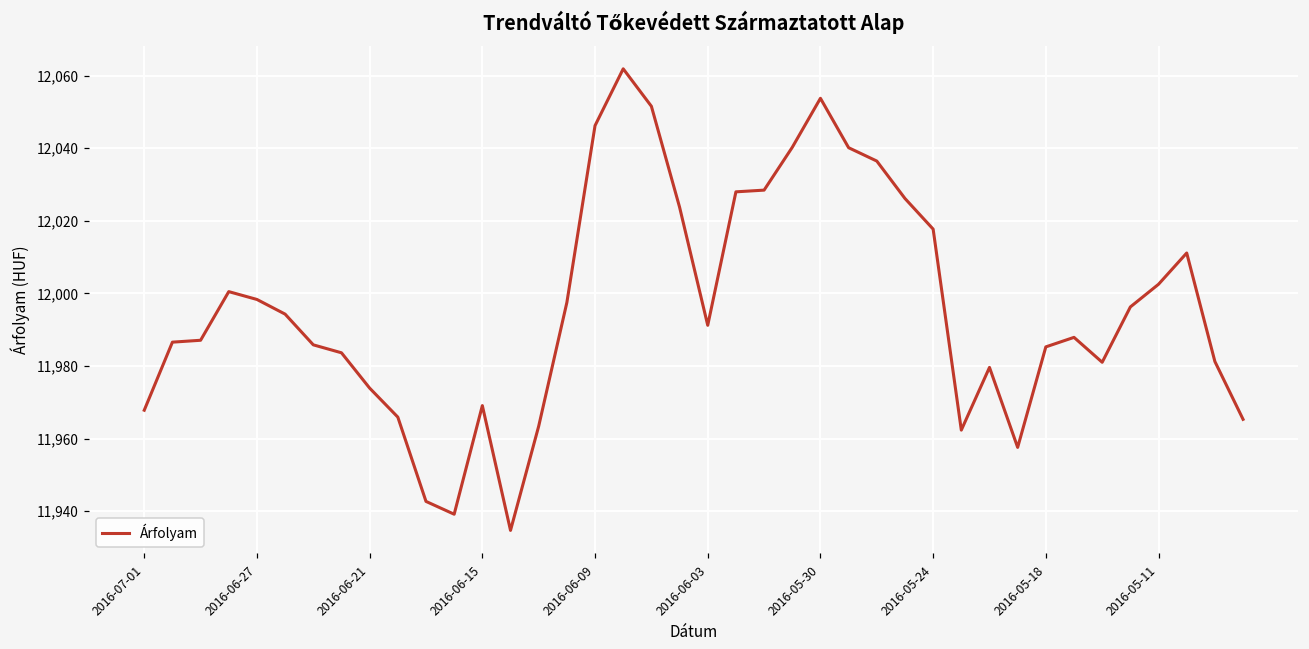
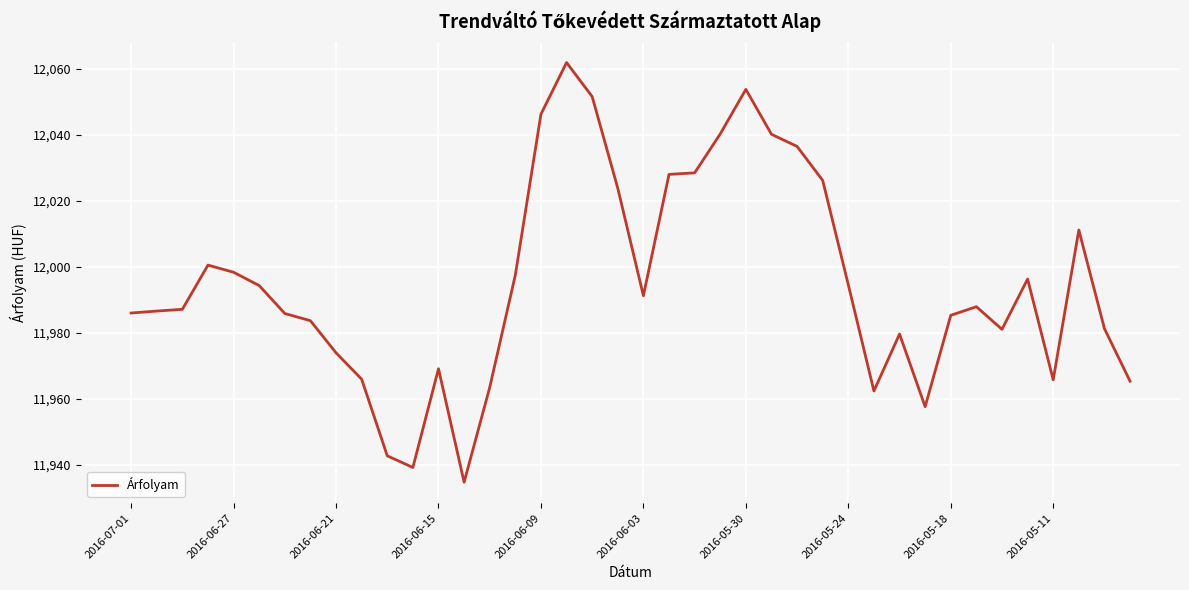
  {
-   "2016-07-01": "11,968",
+   "2016-07-01": "11,986",
    "2016-06-27": "11,998",
    "2016-06-21": "11,974",
    "2016-06-15": "11,969",
    "2016-06-09": "12,046",
    "2016-06-03": "11,991",
    "2016-05-30": "12,054",
-   "2016-05-24": "12,018",
+   "2016-05-24": "11,995",
    "2016-05-18": "11,985",
-   "2016-05-11": "12,003"
+   "2016-05-11": "11,966"
  }
